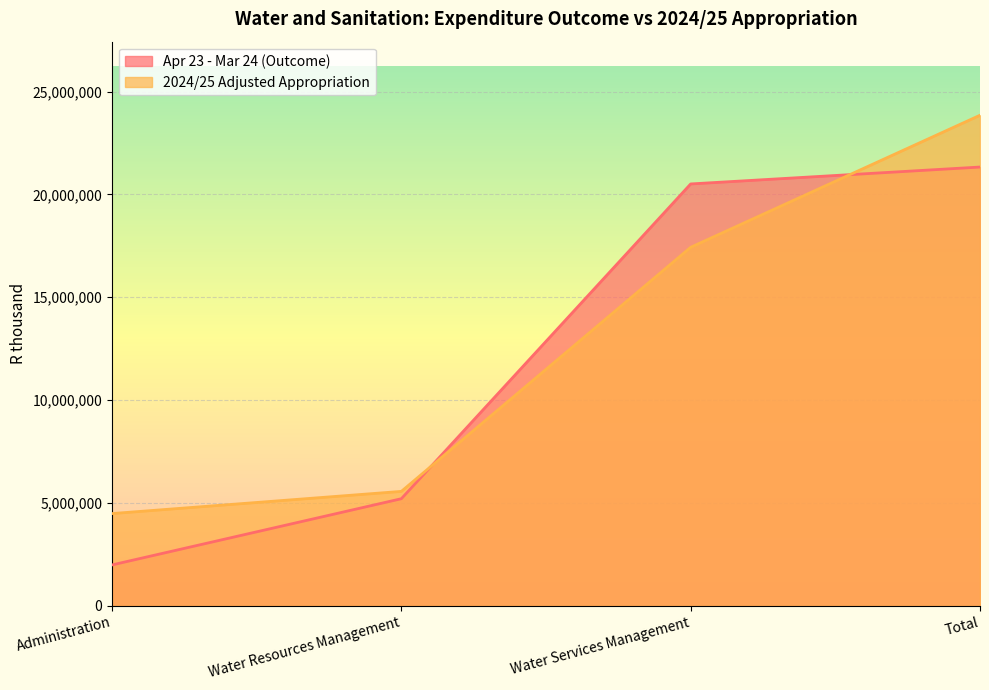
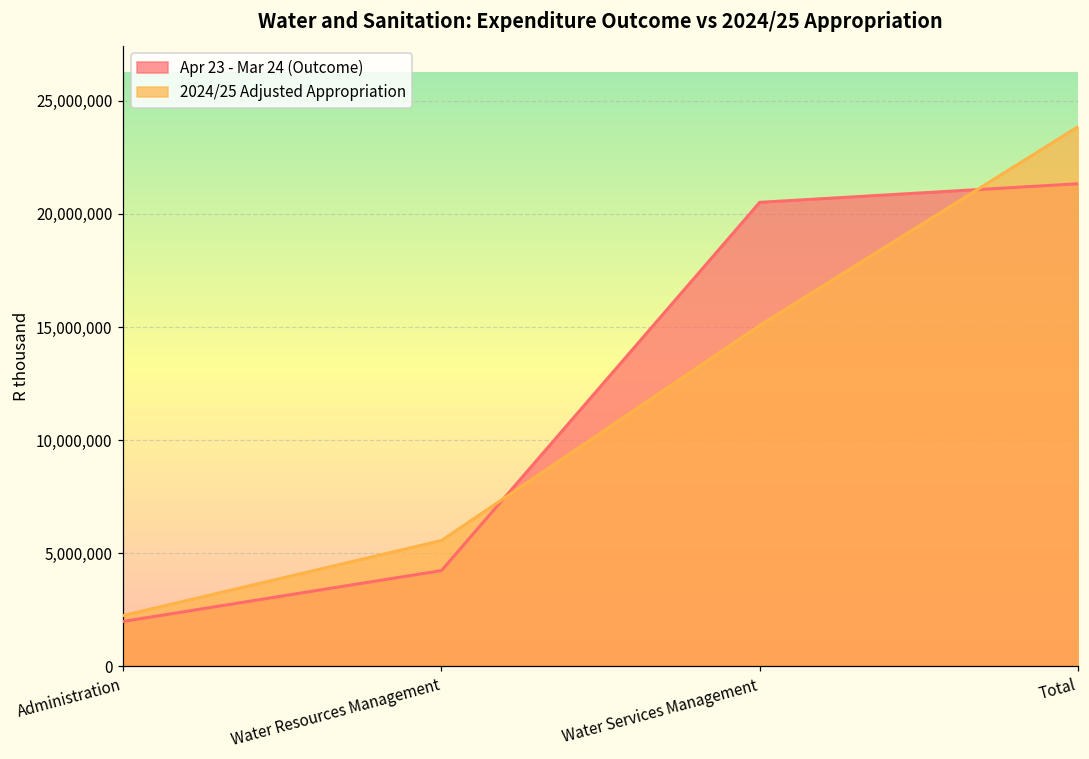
  {
    "Apr 23 - Mar 24 (Outcome)": {
      "Administration": "2,000,000",
-     "Water Resources Management": "5,200,000",
+     "Water Resources Management": "4,200,000",
      "Water Services Management": "20,500,000",
      "Total": "21,300,000"
    },
    "2024/25 Adjusted Appropriation": {
-     "Administration": "4,500,000",
+     "Administration": "2,200,000",
      "Water Resources Management": "5,600,000",
-     "Water Services Management": "17,400,000",
+     "Water Services Management": "15,100,000",
      "Total": "23,800,000"
    }
  }
